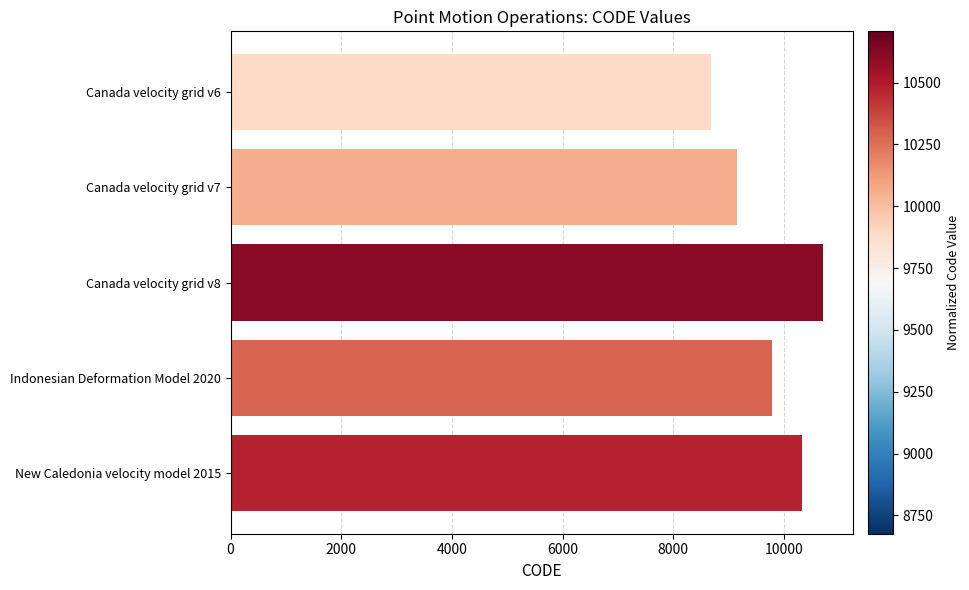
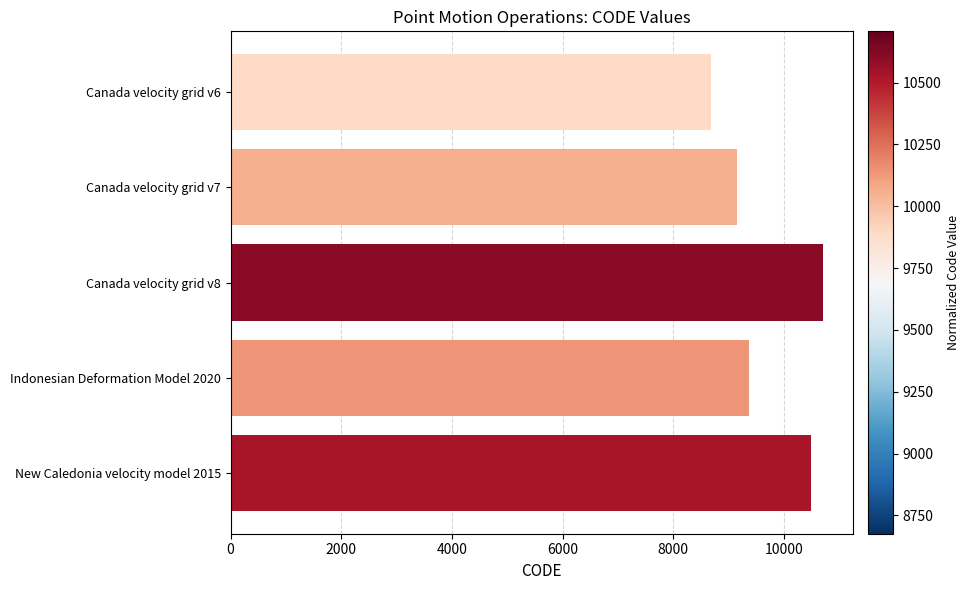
  {
    "Canada velocity grid v6": 8700,
    "Canada velocity grid v7": 9200,
    "Canada velocity grid v8": 10700,
-   "Indonesian Deformation Model 2020": 9800,
-   "New Caledonia velocity model 2015": 10300
+   "Indonesian Deformation Model 2020": 9400,
+   "New Caledonia velocity model 2015": 10500
  }
